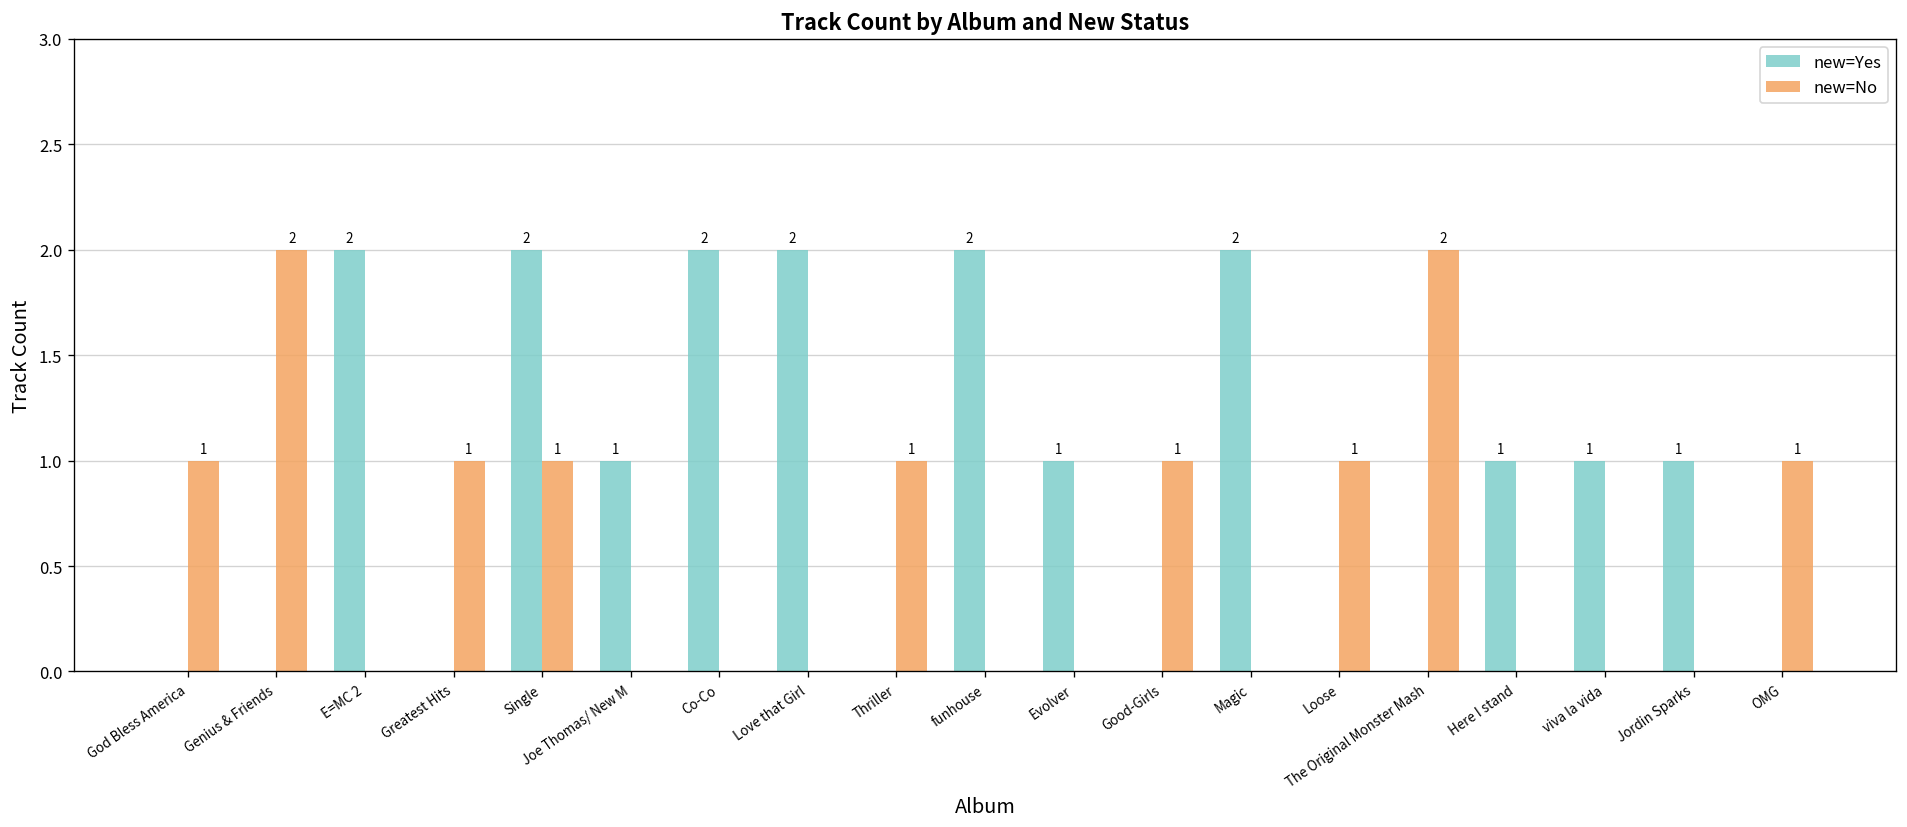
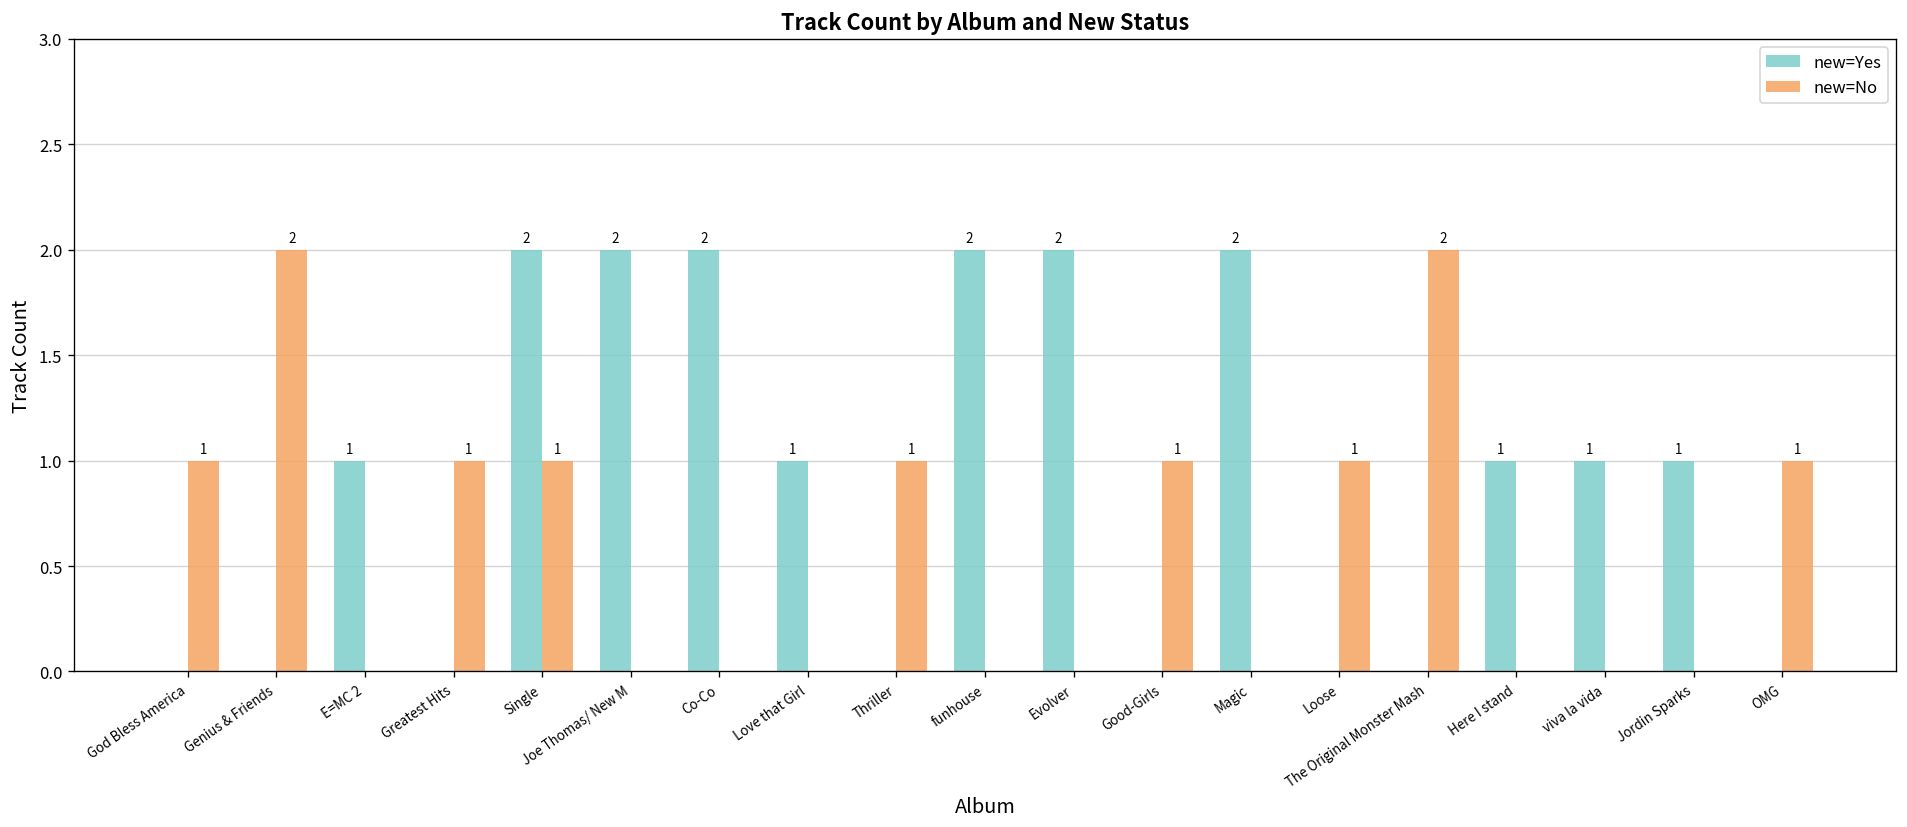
  {
    "new=Yes": {
-     "E=MC 2": 2,
+     "E=MC 2": 1,
      "Single": 2,
-     "Joe Thomas/ New M": 1,
+     "Joe Thomas/ New M": 2,
      "Co-Co": 2,
-     "Love that Girl": 2,
+     "Love that Girl": 1,
      "funhouse": 2,
-     "Evolver": 1,
+     "Evolver": 2,
      "Magic": 2,
      "Here I stand": 1,
      "viva la vida": 1,
      "Jordin Sparks": 1
    },
    "new=No": {
      "God Bless America": 1,
      "Genius & Friends": 2,
      "Greatest Hits": 1,
      "Single": 1,
      "Thriller": 1,
      "Good-Girls": 1,
      "Loose": 1,
      "The Original Monster Mash": 2,
      "OMG": 1
    }
  }
